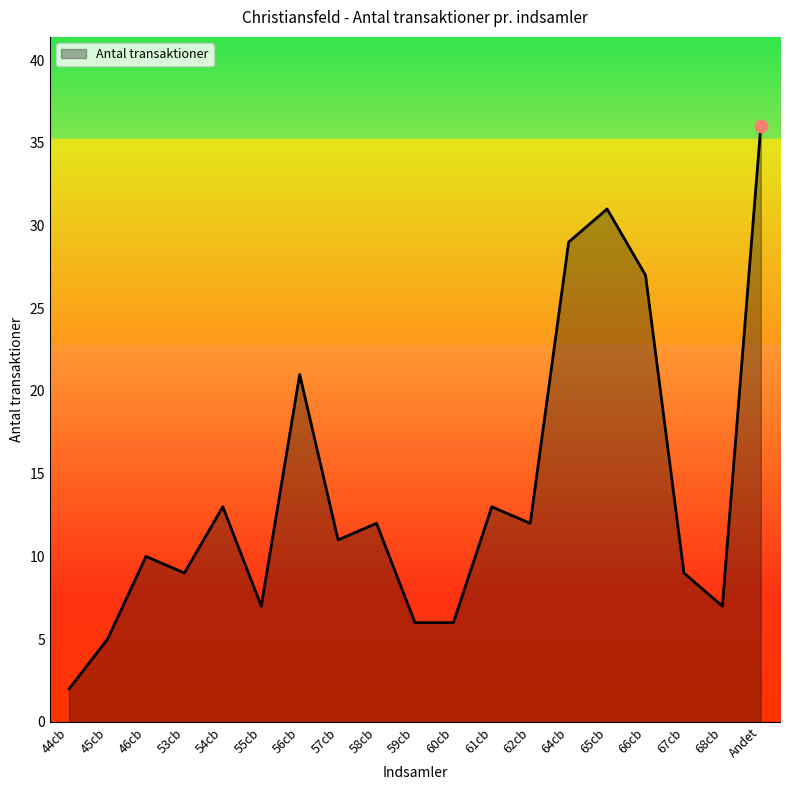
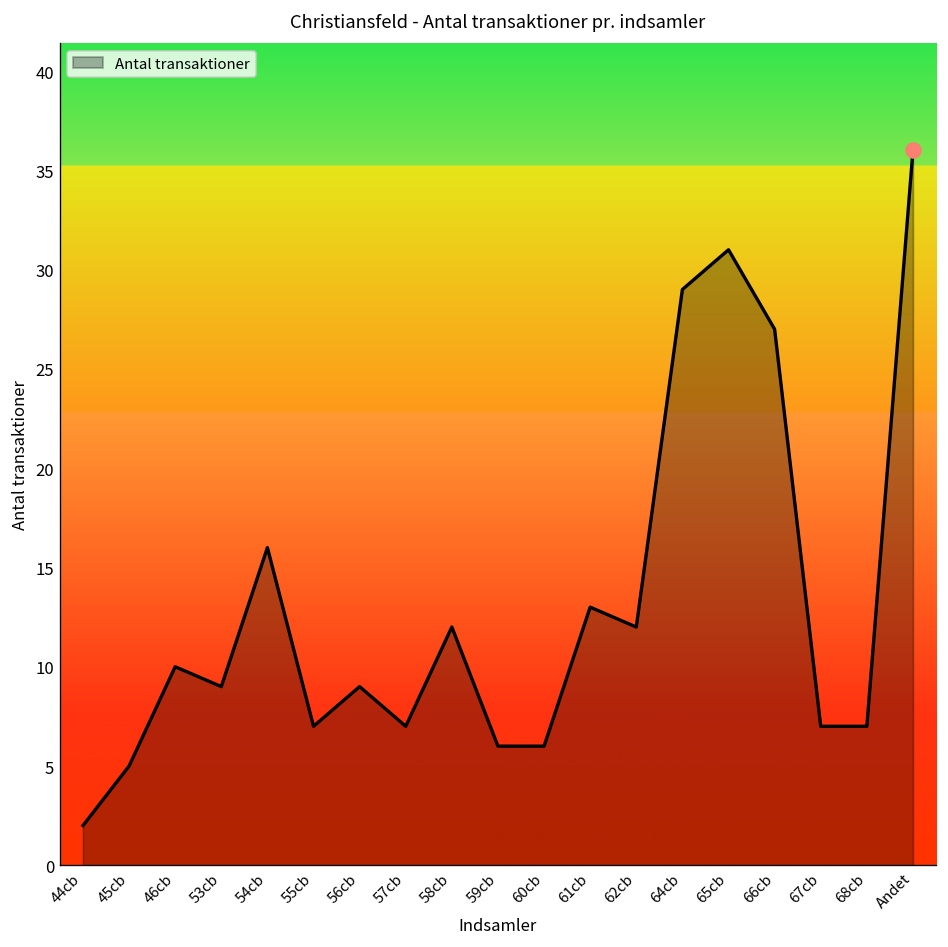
  {
    "Antal transaktioner": {
      "44cb": 2,
      "45cb": 5,
      "46cb": 10,
      "53cb": 9,
-     "54cb": 13,
+     "54cb": 16,
      "55cb": 7,
-     "56cb": 21,
-     "57cb": 11,
+     "56cb": 9,
+     "57cb": 7,
      "58cb": 12,
      "59cb": 6,
      "60cb": 6,
      "61cb": 13,
      "62cb": 12,
      "64cb": 29,
      "65cb": 31,
      "66cb": 27,
-     "67cb": 9,
+     "67cb": 7,
      "68cb": 7
    }
  }
